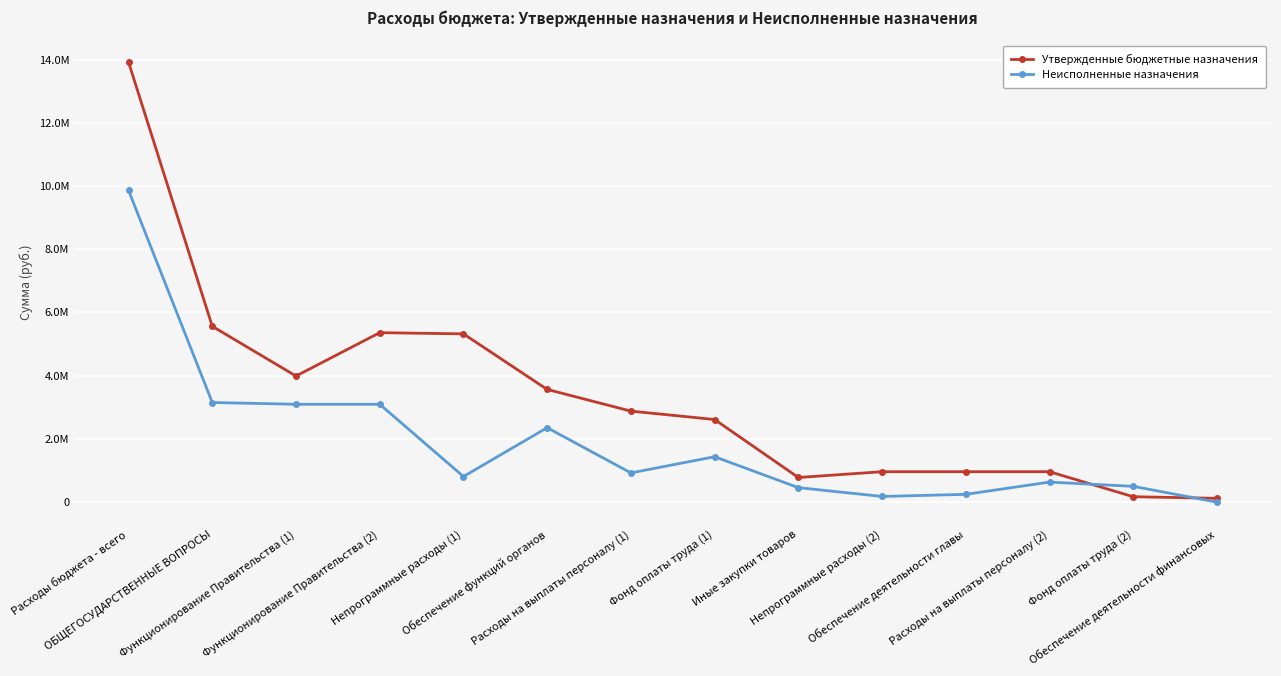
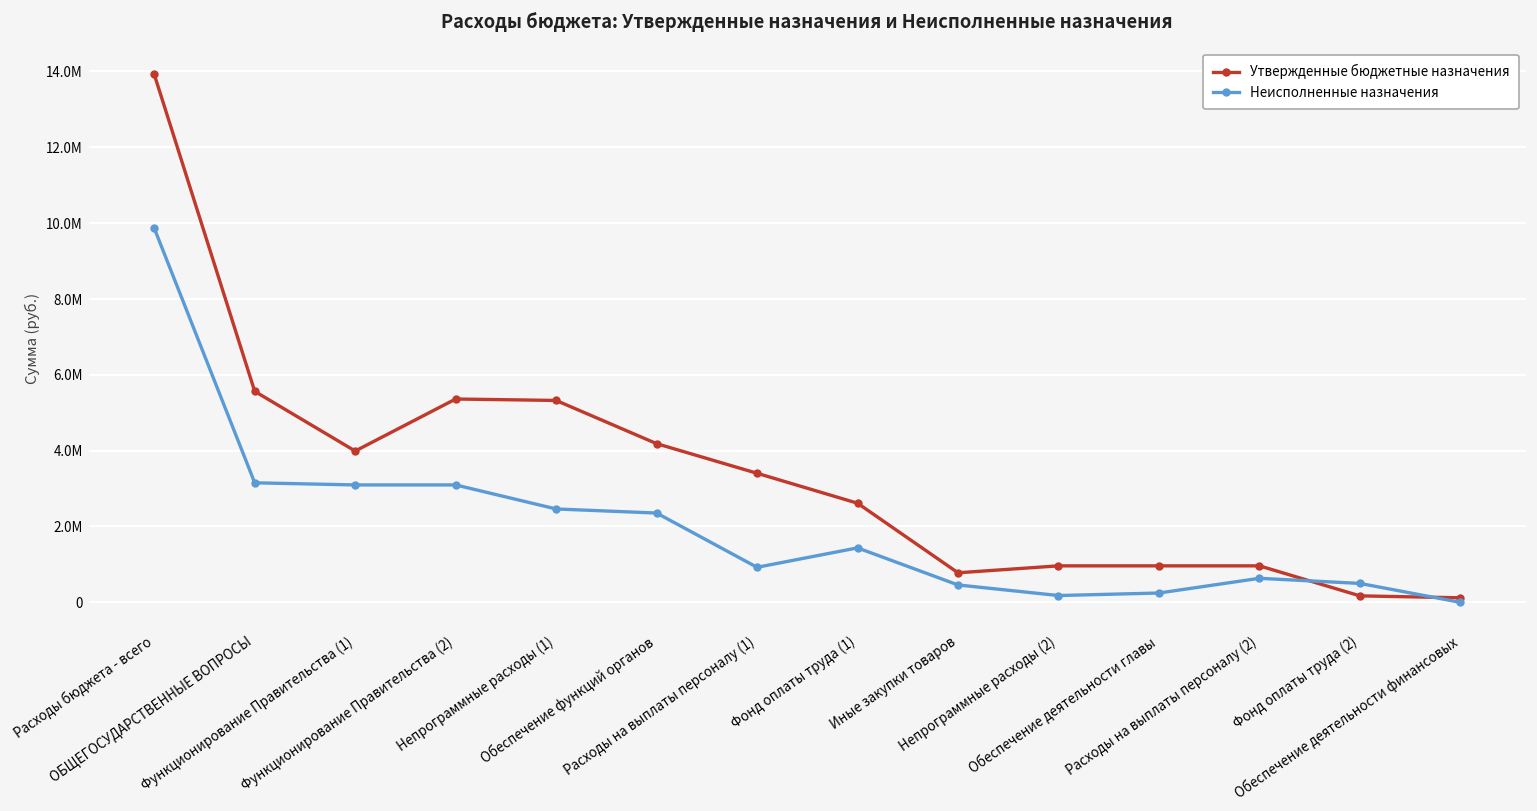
  {
    "Утвержденные бюджетные назначения": {
      "Расходы бюджета - всего": 13900000,
      "ОБЩЕГОСУДАРСТВЕННЫЕ ВОПРОСЫ": 5600000,
      "Функционирование Правительства (1)": 4000000,
      "Функционирование Правительства (2)": 5400000,
      "Непрограммные расходы (1)": 5300000,
-     "Обеспечение функций органов": 3600000,
-     "Расходы на выплаты персоналу (1)": 2900000,
+     "Обеспечение функций органов": 4200000,
+     "Расходы на выплаты персоналу (1)": 3400000,
      "Фонд оплаты труда (1)": 2600000,
      "Иные закупки товаров": 800000,
      "Непрограммные расходы (2)": 1000000,
      "Обеспечение деятельности главы": 1000000,
      "Расходы на выплаты персоналу (2)": 1000000,
      "Фонд оплаты труда (2)": 200000,
      "Обеспечение деятельности финансовых": 100000
    },
    "Неисполненные назначения": {
      "Расходы бюджета - всего": 9900000,
      "ОБЩЕГОСУДАРСТВЕННЫЕ ВОПРОСЫ": 3200000,
      "Функционирование Правительства (1)": 3100000,
      "Функционирование Правительства (2)": 3100000,
-     "Непрограммные расходы (1)": 800000,
+     "Непрограммные расходы (1)": 2500000,
      "Обеспечение функций органов": 2400000,
      "Расходы на выплаты персоналу (1)": 900000,
      "Фонд оплаты труда (1)": 1400000,
      "Иные закупки товаров": 500000,
      "Непрограммные расходы (2)": 200000,
      "Обеспечение деятельности главы": 200000,
      "Расходы на выплаты персоналу (2)": 600000,
      "Фонд оплаты труда (2)": 500000,
      "Обеспечение деятельности финансовых": 0
    }
  }
